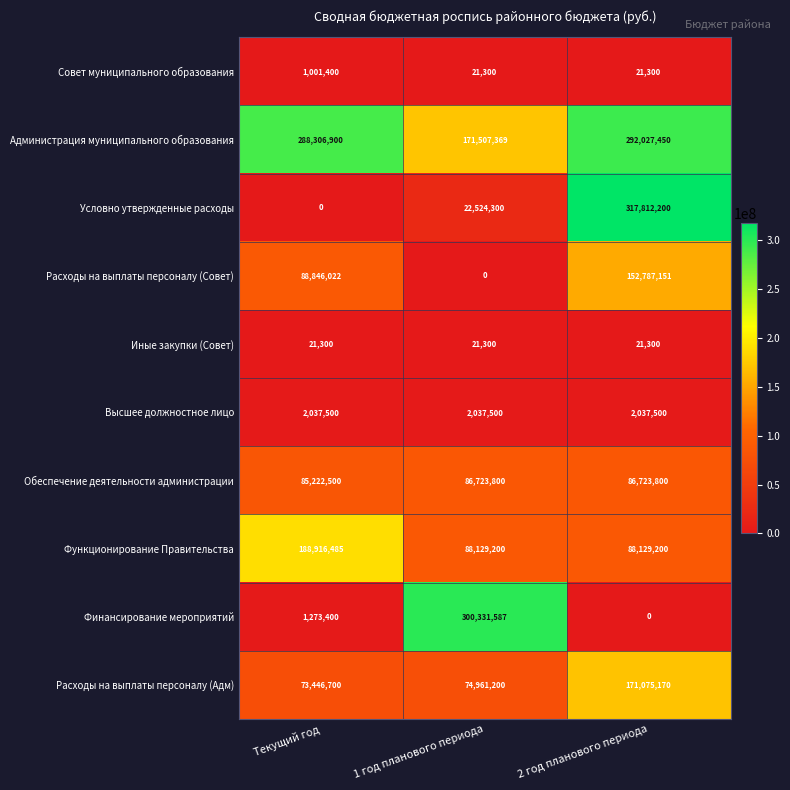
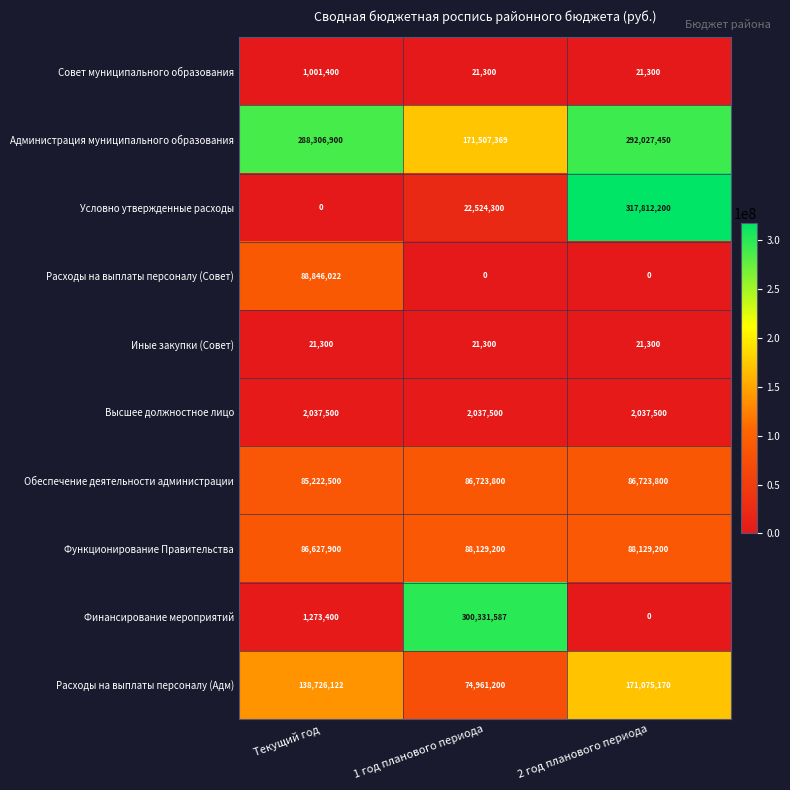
  {
    "Совет муниципального образования": {
      "Текущий год": "1,001,400",
      "1 год планового периода": "21,300",
      "2 год планового периода": "21,300"
    },
    "Администрация муниципального образования": {
      "Текущий год": "288,306,900",
      "1 год планового периода": "171,507,369",
      "2 год планового периода": "292,027,450"
    },
    "Условно утвержденные расходы": {
      "Текущий год": "0",
      "1 год планового периода": "22,524,300",
      "2 год планового периода": "317,812,200"
    },
    "Расходы на выплаты персоналу (Совет)": {
      "Текущий год": "88,846,022",
      "1 год планового периода": "0",
-     "2 год планового периода": "152,787,151"
+     "2 год планового периода": "0"
    },
    "Иные закупки (Совет)": {
      "Текущий год": "21,300",
      "1 год планового периода": "21,300",
      "2 год планового периода": "21,300"
    },
    "Высшее должностное лицо": {
      "Текущий год": "2,037,500",
      "1 год планового периода": "2,037,500",
      "2 год планового периода": "2,037,500"
    },
    "Обеспечение деятельности администрации": {
      "Текущий год": "85,222,500",
      "1 год планового периода": "86,723,800",
      "2 год планового периода": "86,723,800"
    },
    "Функционирование Правительства": {
-     "Текущий год": "188,916,485",
+     "Текущий год": "86,627,900",
      "1 год планового периода": "88,129,200",
      "2 год планового периода": "88,129,200"
    },
    "Финансирование мероприятий": {
      "Текущий год": "1,273,400",
      "1 год планового периода": "300,331,587",
      "2 год планового периода": "0"
    },
    "Расходы на выплаты персоналу (Адм)": {
-     "Текущий год": "73,446,700",
+     "Текущий год": "138,726,122",
      "1 год планового периода": "74,961,200",
      "2 год планового периода": "171,075,170"
    }
  }
